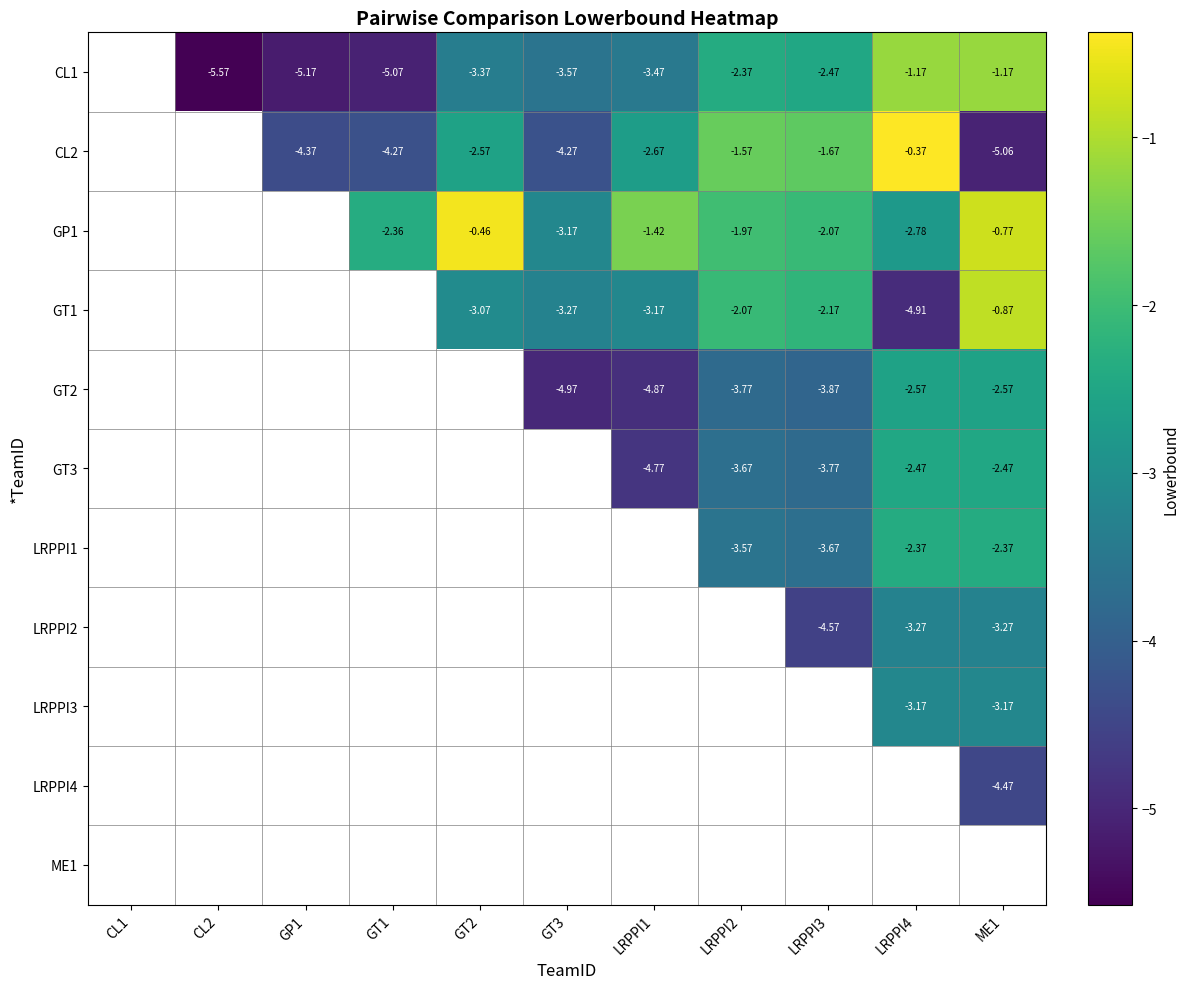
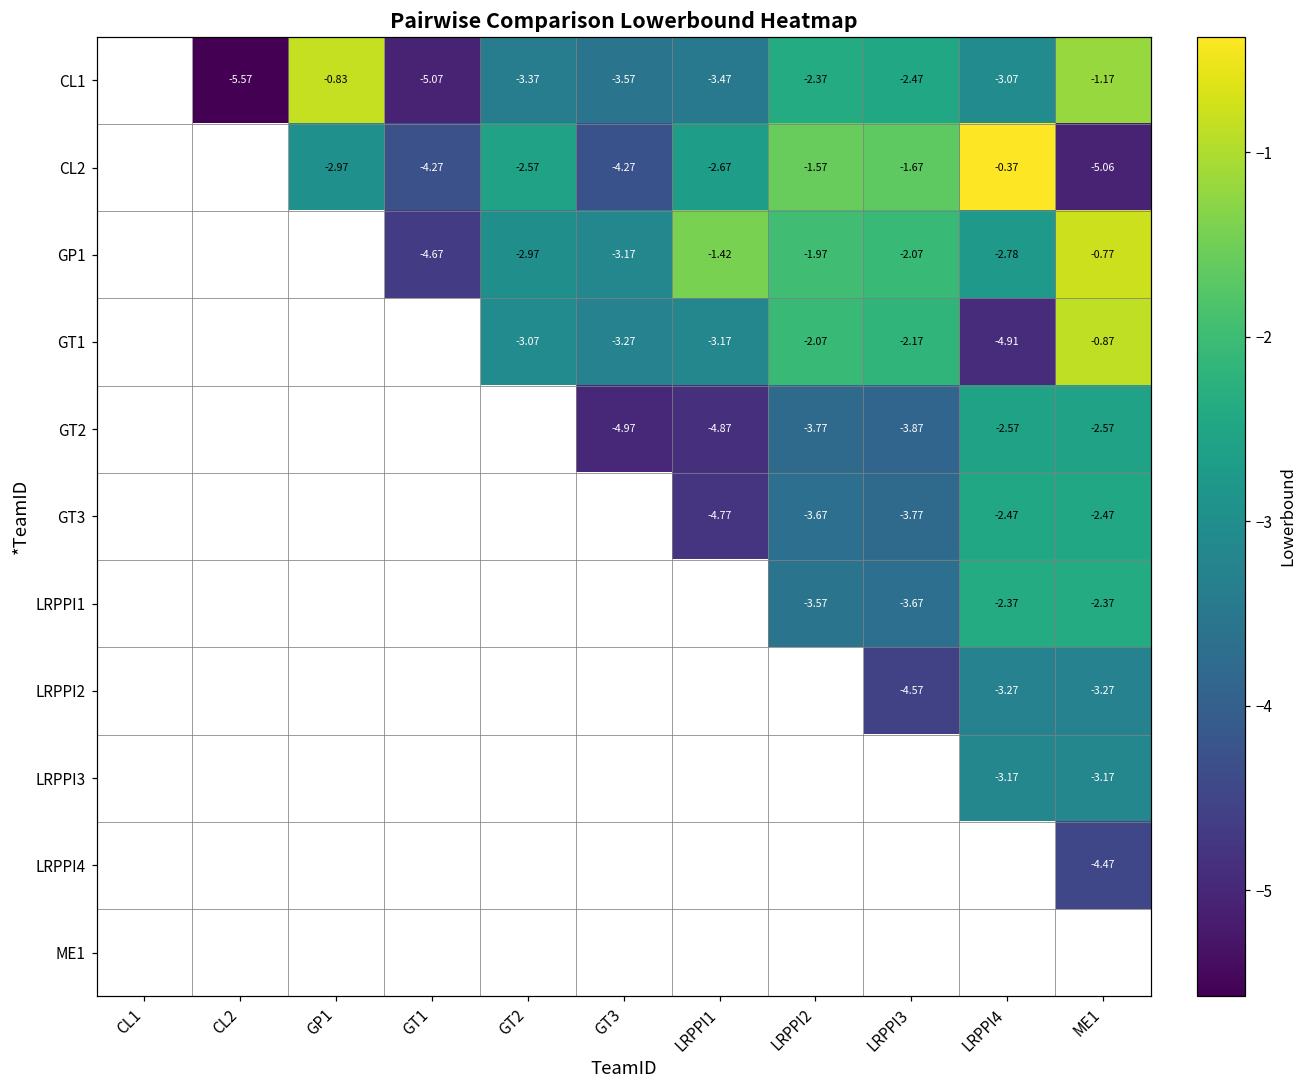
  {
    "CL1": {
      "CL2": -5.57,
-     "GP1": -5.17,
+     "GP1": -0.83,
      "GT1": -5.07,
      "GT2": -3.37,
      "GT3": -3.57,
      "LRPPI1": -3.47,
      "LRPPI2": -2.37,
      "LRPPI3": -2.47,
-     "LRPPI4": -1.17,
+     "LRPPI4": -3.07,
      "ME1": -1.17
    },
    "CL2": {
-     "GP1": -4.37,
+     "GP1": -2.97,
      "GT1": -4.27,
      "GT2": -2.57,
      "GT3": -4.27,
      "LRPPI1": -2.67,
      "LRPPI2": -1.57,
      "LRPPI3": -1.67,
      "LRPPI4": -0.37,
      "ME1": -5.06
    },
    "GP1": {
-     "GT1": -2.36,
-     "GT2": -0.46,
+     "GT1": -4.67,
+     "GT2": -2.97,
      "GT3": -3.17,
      "LRPPI1": -1.42,
      "LRPPI2": -1.97,
      "LRPPI3": -2.07,
      "LRPPI4": -2.78,
      "ME1": -0.77
    },
    "GT1": {
      "GT2": -3.07,
      "GT3": -3.27,
      "LRPPI1": -3.17,
      "LRPPI2": -2.07,
      "LRPPI3": -2.17,
      "LRPPI4": -4.91,
      "ME1": -0.87
    },
    "GT2": {
      "GT3": -4.97,
      "LRPPI1": -4.87,
      "LRPPI2": -3.77,
      "LRPPI3": -3.87,
      "LRPPI4": -2.57,
      "ME1": -2.57
    },
    "GT3": {
      "LRPPI1": -4.77,
      "LRPPI2": -3.67,
      "LRPPI3": -3.77,
      "LRPPI4": -2.47,
      "ME1": -2.47
    },
    "LRPPI1": {
      "LRPPI2": -3.57,
      "LRPPI3": -3.67,
      "LRPPI4": -2.37,
      "ME1": -2.37
    },
    "LRPPI2": {
      "LRPPI3": -4.57,
      "LRPPI4": -3.27,
      "ME1": -3.27
    },
    "LRPPI3": {
      "LRPPI4": -3.17,
      "ME1": -3.17
    },
    "LRPPI4": {
      "ME1": -4.47
    }
  }
